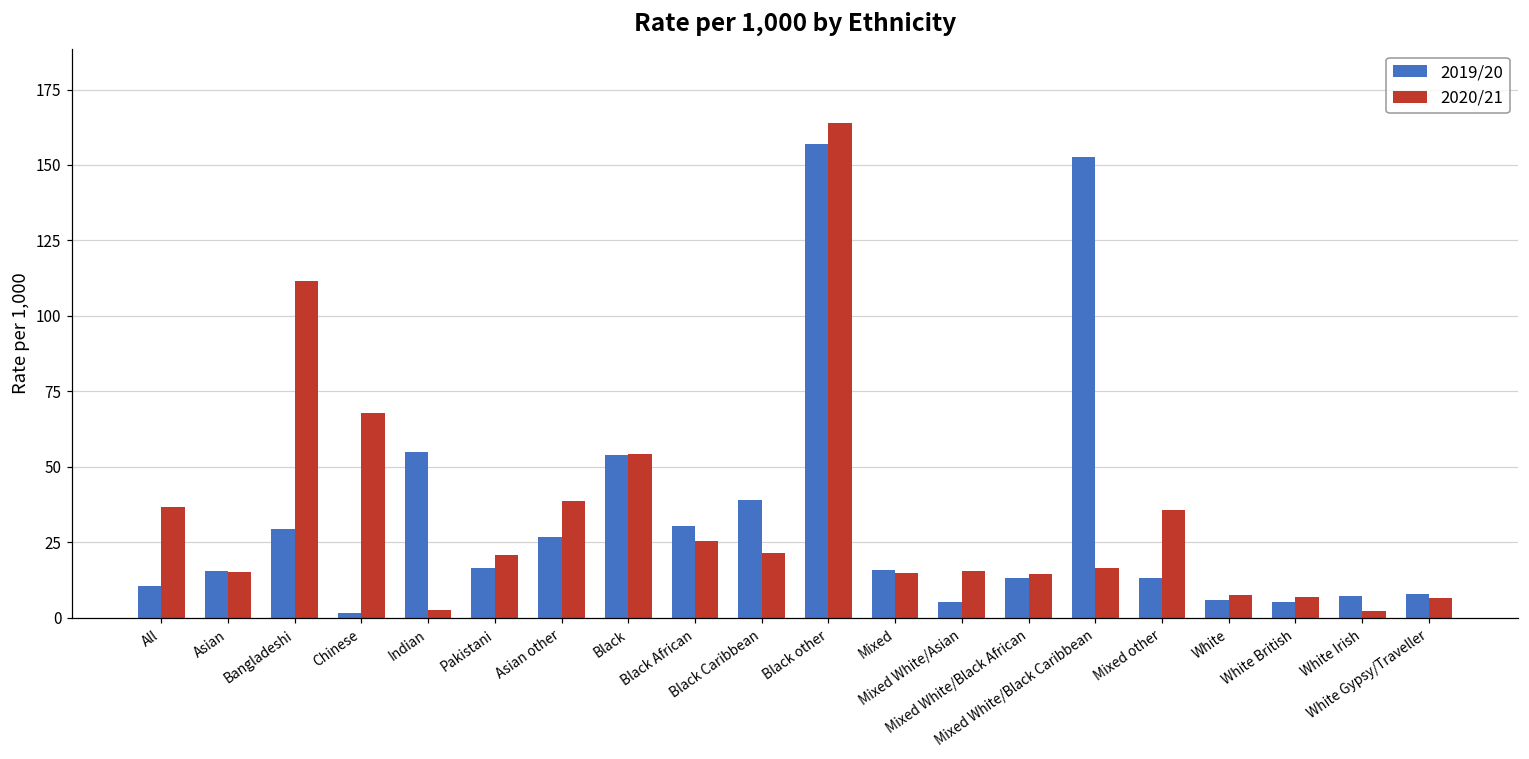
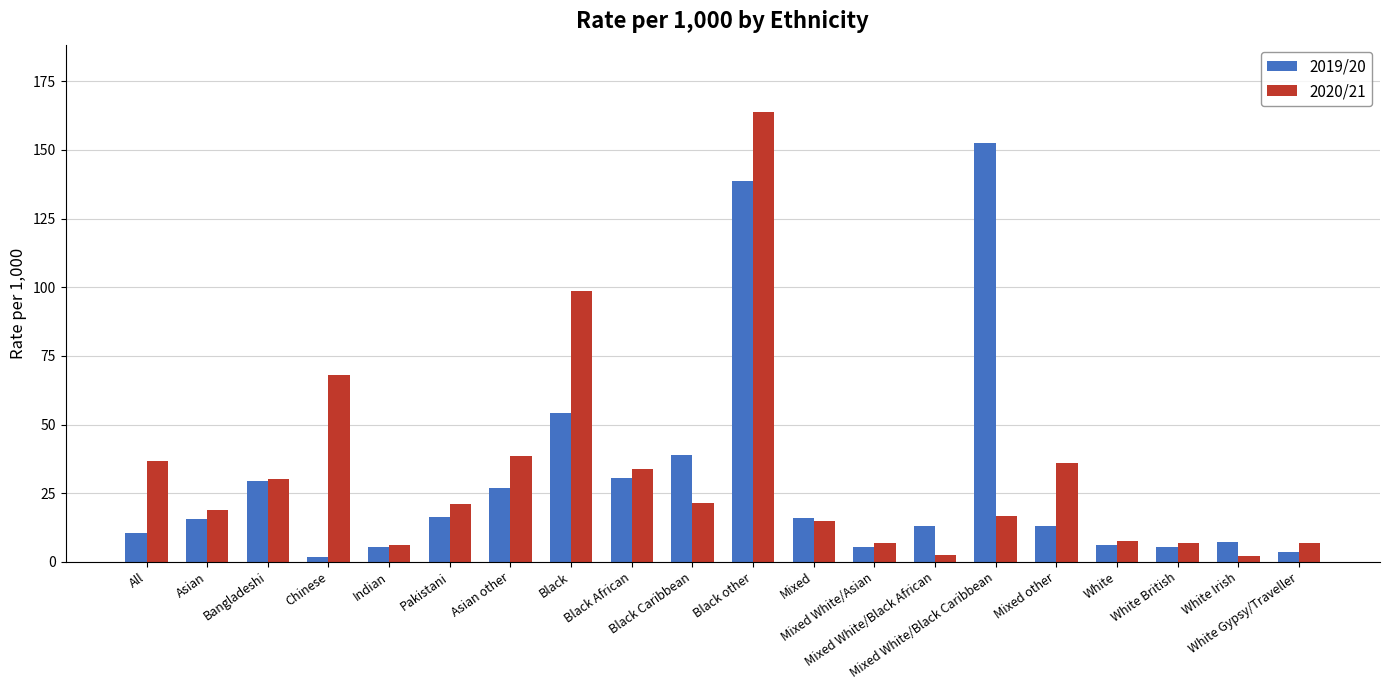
  {
    "2019/20": {
      "All": 11,
      "Asian": 15,
      "Bangladeshi": 29,
      "Chinese": 2,
-     "Indian": 55,
+     "Indian": 5,
      "Pakistani": 16,
      "Asian other": 27,
      "Black": 54,
      "Black African": 31,
      "Black Caribbean": 39,
-     "Black other": 157,
+     "Black other": 139,
      "Mixed": 16,
      "Mixed White/Asian": 5,
      "Mixed White/Black African": 13,
      "Mixed White/Black Caribbean": 153,
      "Mixed other": 13,
      "White": 6,
      "White British": 5,
      "White Irish": 7,
-     "White Gypsy/Traveller": 8
+     "White Gypsy/Traveller": 4
    },
    "2020/21": {
      "All": 37,
-     "Asian": 15,
-     "Bangladeshi": 112,
+     "Asian": 19,
+     "Bangladeshi": 30,
      "Chinese": 68,
-     "Indian": 3,
+     "Indian": 6,
      "Pakistani": 21,
      "Asian other": 39,
-     "Black": 54,
-     "Black African": 26,
+     "Black": 99,
+     "Black African": 34,
      "Black Caribbean": 22,
      "Black other": 164,
      "Mixed": 15,
-     "Mixed White/Asian": 16,
-     "Mixed White/Black African": 15,
+     "Mixed White/Asian": 7,
+     "Mixed White/Black African": 3,
      "Mixed White/Black Caribbean": 17,
      "Mixed other": 36,
      "White": 8,
      "White British": 7,
      "White Irish": 2,
      "White Gypsy/Traveller": 7
    }
  }
